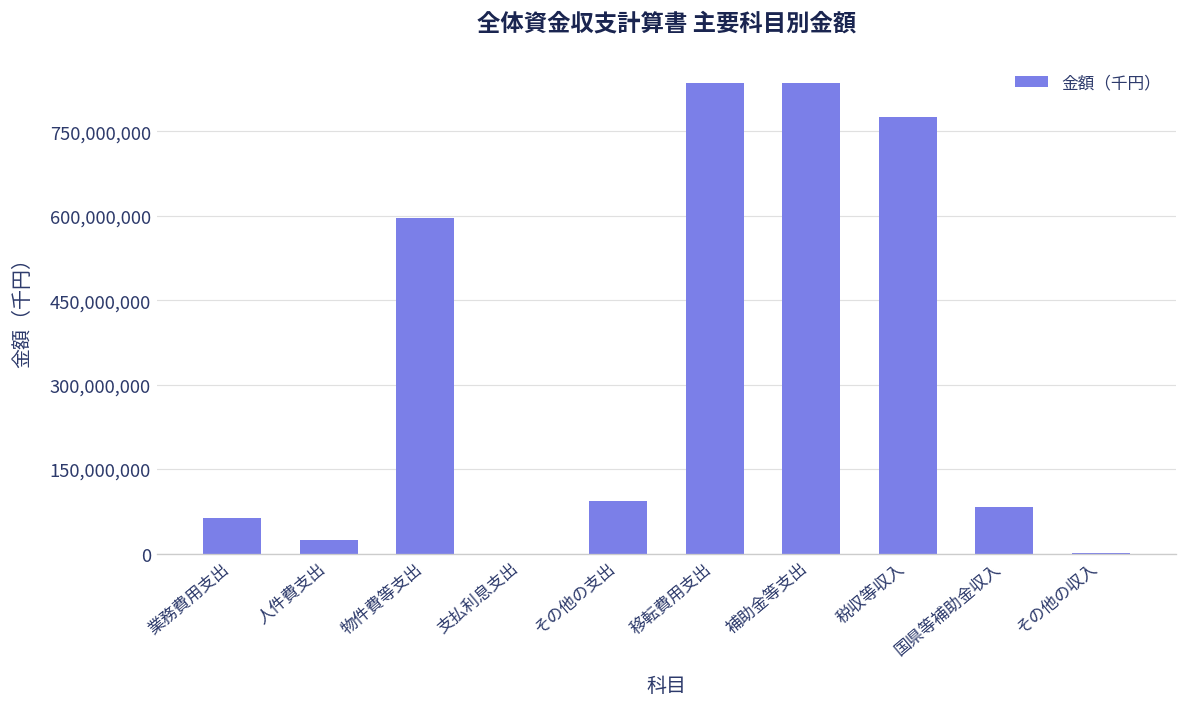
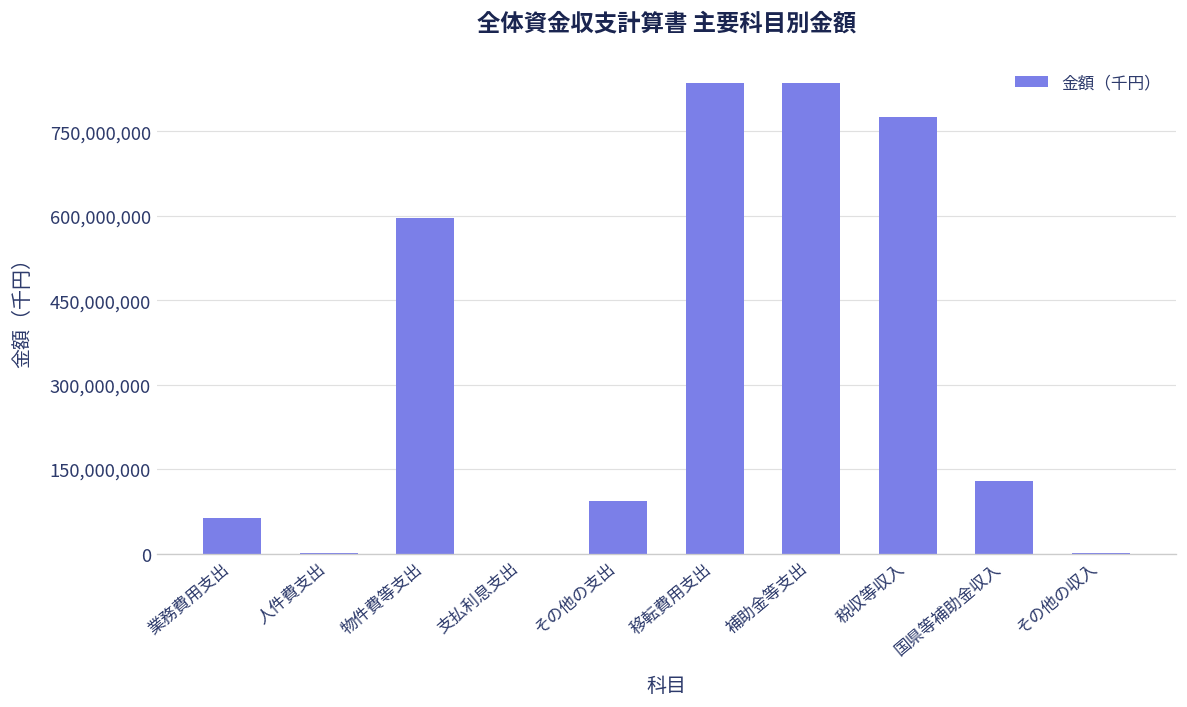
  {
    "業務費用支出": "60,000,000",
-   "人件費支出": "20,000,000",
+   "人件費支出": "0",
    "物件費等支出": "600,000,000",
    "その他の支出": "90,000,000",
    "移転費用支出": "840,000,000",
    "補助金等支出": "840,000,000",
    "税収等収入": "780,000,000",
-   "国県等補助金収入": "80,000,000"
+   "国県等補助金収入": "130,000,000"
  }
